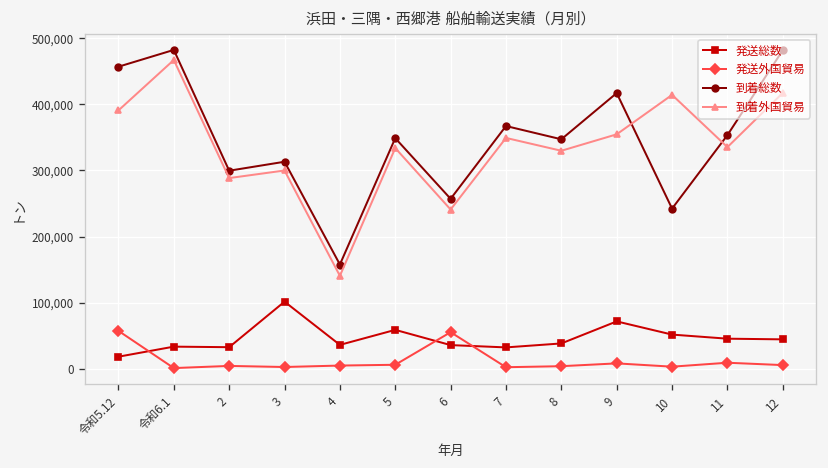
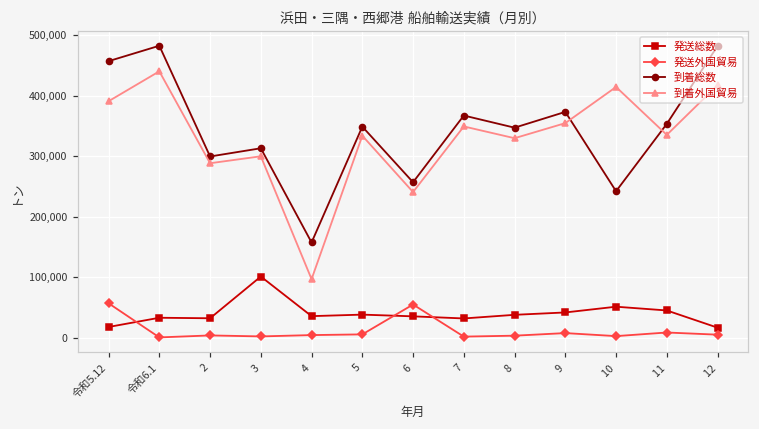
  {
    "発送総数": {
      "令和5.12": "20,000",
      "令和6.1": "30,000",
      "2": "30,000",
      "3": "100,000",
      "4": "40,000",
-     "5": "60,000",
+     "5": "40,000",
      "6": "40,000",
      "7": "30,000",
      "8": "40,000",
-     "9": "70,000",
+     "9": "40,000",
      "10": "50,000",
      "11": "50,000",
-     "12": "40,000"
+     "12": "20,000"
    },
    "発送外国貿易": {
      "令和5.12": "60,000",
      "令和6.1": "0",
      "2": "0",
      "3": "0",
      "4": "0",
      "5": "10,000",
      "6": "60,000",
      "7": "0",
      "8": "0",
      "9": "10,000",
      "10": "0",
      "11": "10,000",
      "12": "10,000"
    },
    "到着総数": {
      "令和5.12": "460,000",
      "令和6.1": "480,000",
      "2": "300,000",
      "3": "310,000",
      "4": "160,000",
      "5": "350,000",
      "6": "260,000",
      "7": "370,000",
      "8": "350,000",
-     "9": "420,000",
+     "9": "370,000",
      "10": "240,000",
      "11": "350,000"
    },
    "到着外国貿易": {
      "令和5.12": "390,000",
-     "令和6.1": "470,000",
+     "令和6.1": "440,000",
      "2": "290,000",
      "3": "300,000",
-     "4": "140,000",
+     "4": "100,000",
      "5": "330,000",
      "6": "240,000",
      "7": "350,000",
      "8": "330,000",
      "9": "350,000",
      "10": "410,000",
      "11": "340,000"
    }
  }
